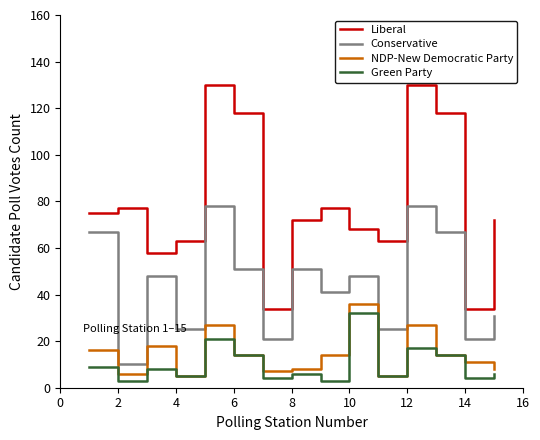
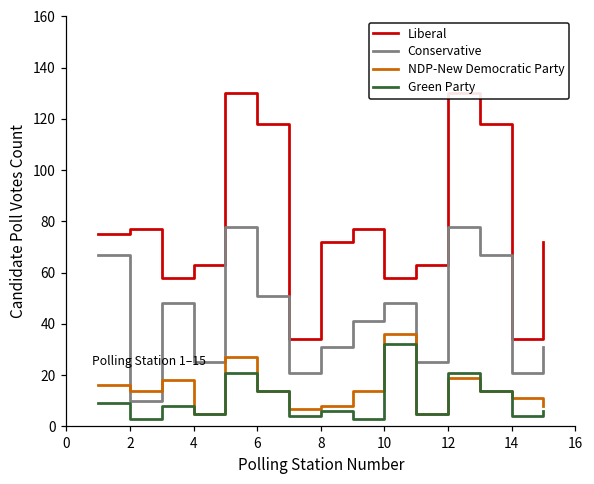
  {
    "Liberal": {
      "2": 77,
      "4": 63,
      "6": 118,
      "8": 72,
-     "10": 68,
+     "10": 58,
      "12": 130,
      "14": 34
    },
    "Conservative": {
      "2": 10,
      "6": 51,
-     "8": 51,
+     "8": 31,
      "10": 48,
      "12": 78,
      "14": 21
    },
    "NDP-New Democratic Party": {
-     "2": 6,
+     "2": 14,
      "8": 8,
      "10": 36,
-     "12": 27,
+     "12": 19,
      "14": 11
    },
    "Green Party": {
      "2": 3,
      "8": 6,
      "10": 32,
-     "12": 17,
+     "12": 21,
      "14": 4
    }
  }
